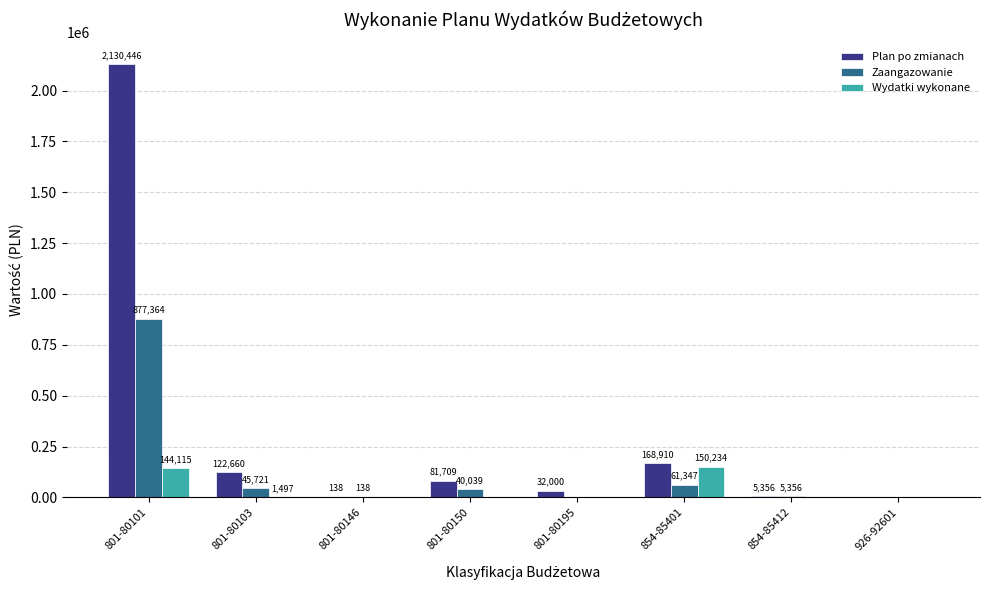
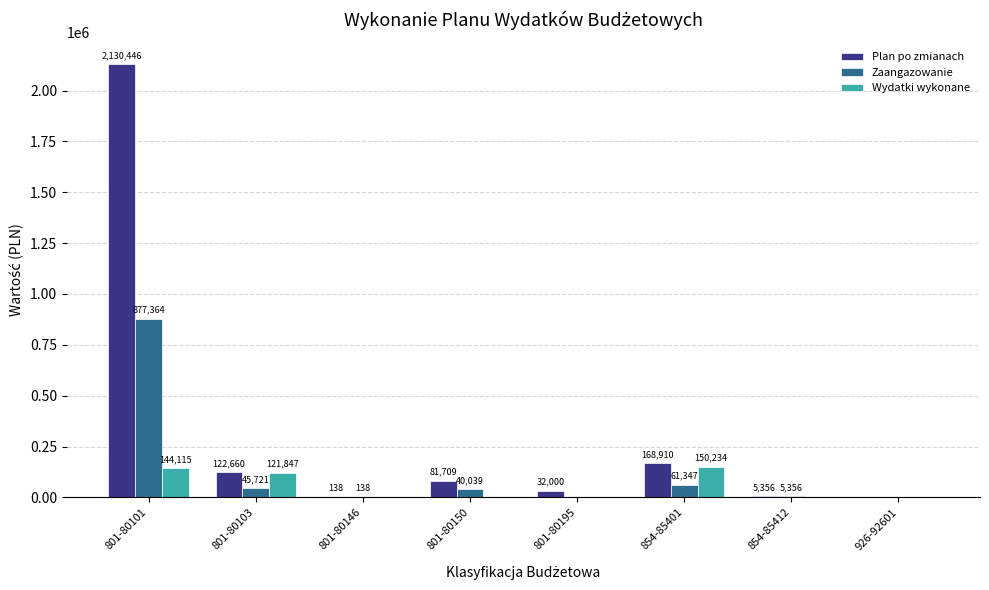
  {
    "Wydatki wykonane": {
      "801-80101": "144,115",
-     "801-80103": "1,497",
+     "801-80103": "121,847",
      "854-85401": "150,234"
    }
  }
